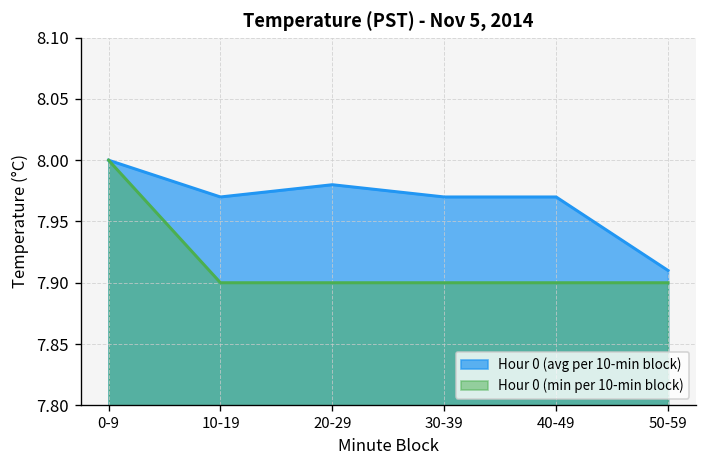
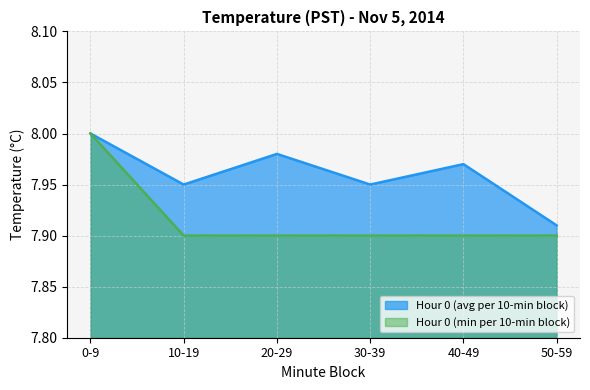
  {
    "Hour 0 (avg per 10-min block)": {
-     "10-19": 7.97,
+     "10-19": 7.95,
      "20-29": 7.98,
-     "30-39": 7.97,
+     "30-39": 7.95,
      "40-49": 7.97,
      "50-59": 7.91
    },
    "Hour 0 (min per 10-min block)": {
      "10-19": 7.90,
      "20-29": 7.90,
      "30-39": 7.90,
      "40-49": 7.90,
      "50-59": 7.90
    }
  }
